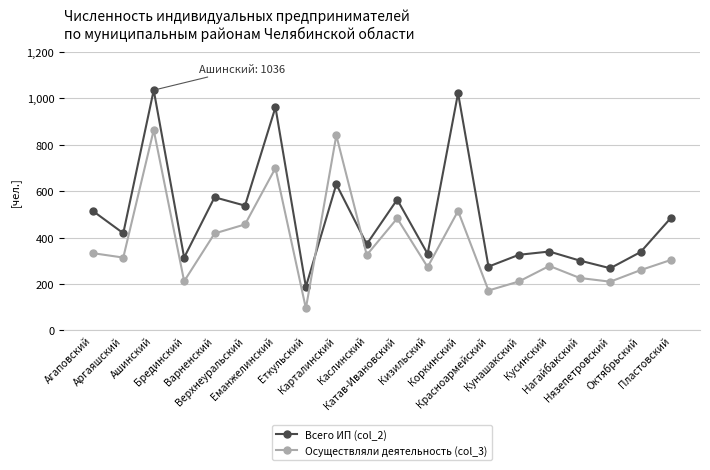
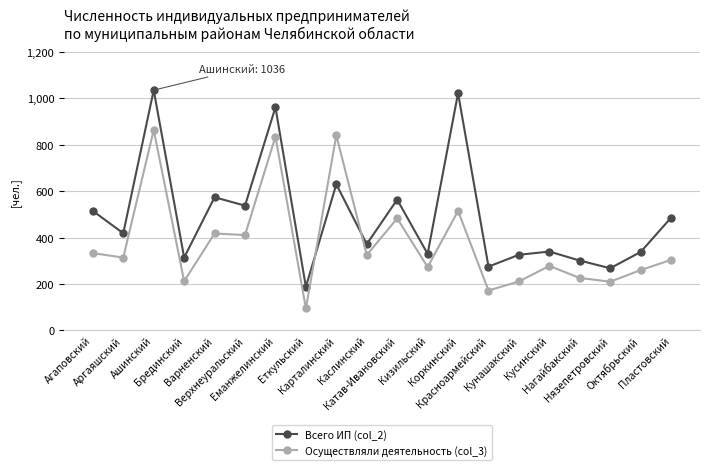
  {
    "Всего ИП (col_2)": {
      "Ашинский": 1036
    },
    "Осуществляли деятельность (col_3)": {
      "Агаповский": 330,
      "Аргаяшский": 310,
      "Ашинский": 860,
      "Брединский": 210,
      "Варненский": 420,
-     "Верхнеуральский": 460,
-     "Еманжелинский": 700,
+     "Верхнеуральский": 410,
+     "Еманжелинский": 840,
      "Еткульский": 100,
      "Карталинский": 840,
      "Каслинский": 330,
      "Катав-Ивановский": 480,
      "Кизильский": 270,
      "Коркинский": 520,
      "Красноармейский": 170,
      "Кунашакский": 210,
      "Кусинский": 280,
      "Нагайбакский": 230,
      "Нязепетровский": 210,
      "Октябрьский": 260,
      "Пластовский": 300
    }
  }
